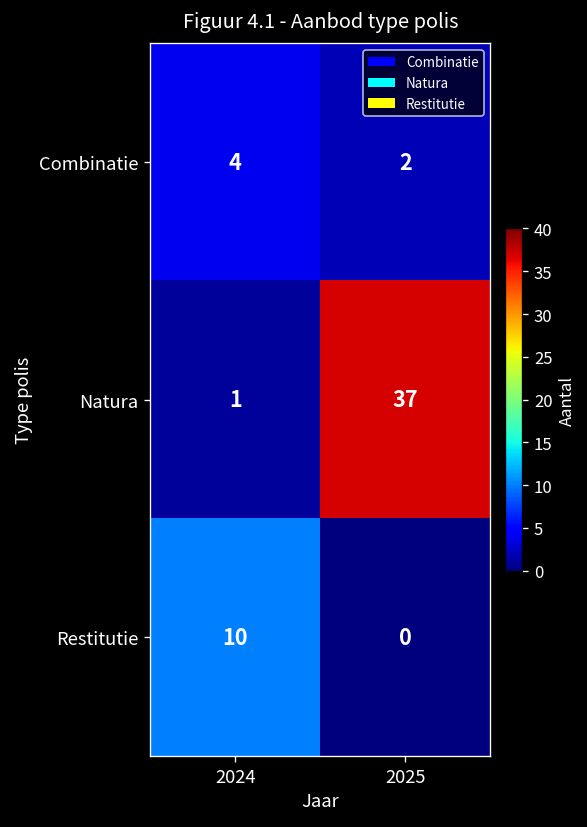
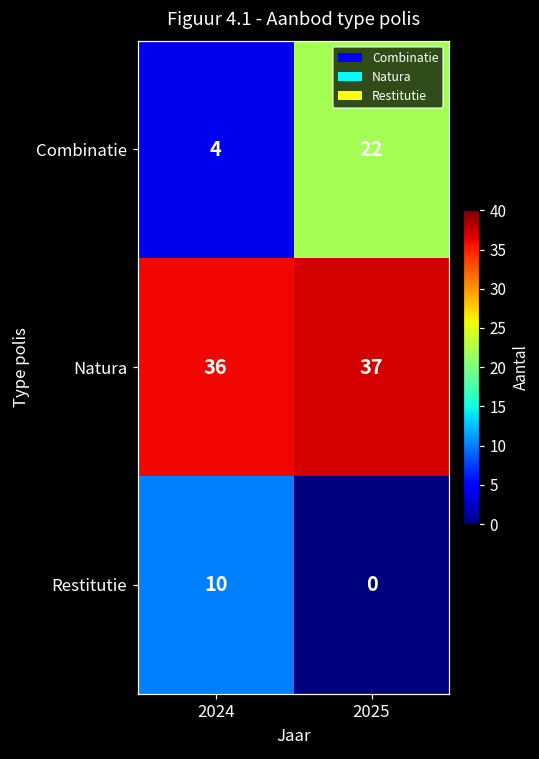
  {
    "Combinatie": {
      "2024": 4,
-     "2025": 2
+     "2025": 22
    },
    "Natura": {
-     "2024": 1,
+     "2024": 36,
      "2025": 37
    },
    "Restitutie": {
      "2024": 10,
      "2025": 0
    }
  }
